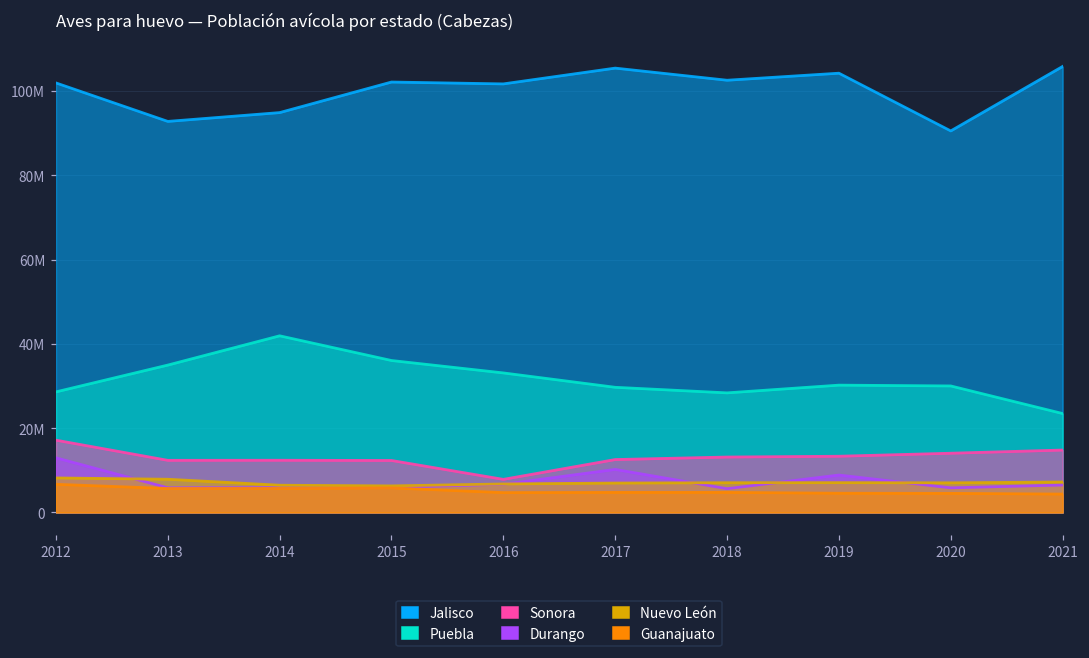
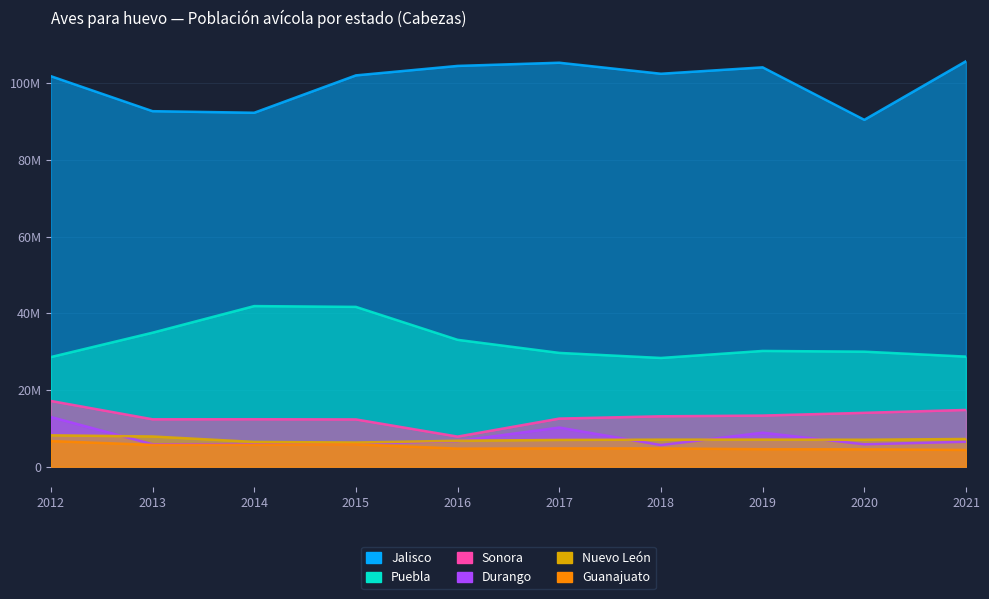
  {
    "Jalisco": {
      "2012": 102000000,
      "2013": 93000000,
-     "2014": 95000000,
+     "2014": 92000000,
      "2015": 102000000,
-     "2016": 102000000,
+     "2016": 105000000,
      "2017": 105000000,
      "2018": 103000000,
      "2019": 104000000,
      "2020": 91000000,
      "2021": 106000000
    },
    "Puebla": {
      "2012": 29000000,
      "2013": 35000000,
      "2014": 42000000,
-     "2015": 36000000,
+     "2015": 42000000,
      "2016": 33000000,
      "2017": 30000000,
      "2018": 28000000,
      "2019": 30000000,
      "2020": 30000000,
-     "2021": 23000000
+     "2021": 29000000
    },
    "Sonora": {
      "2012": 17000000,
      "2013": 12000000,
      "2014": 12000000,
      "2015": 12000000,
      "2016": 8000000,
      "2017": 13000000,
      "2018": 13000000,
      "2019": 13000000,
      "2020": 14000000,
      "2021": 15000000
    },
    "Durango": {
      "2012": 13000000,
      "2017": 10000000,
      "2018": 6000000,
      "2019": 9000000,
      "2020": 6000000,
      "2021": 7000000
    }
  }
